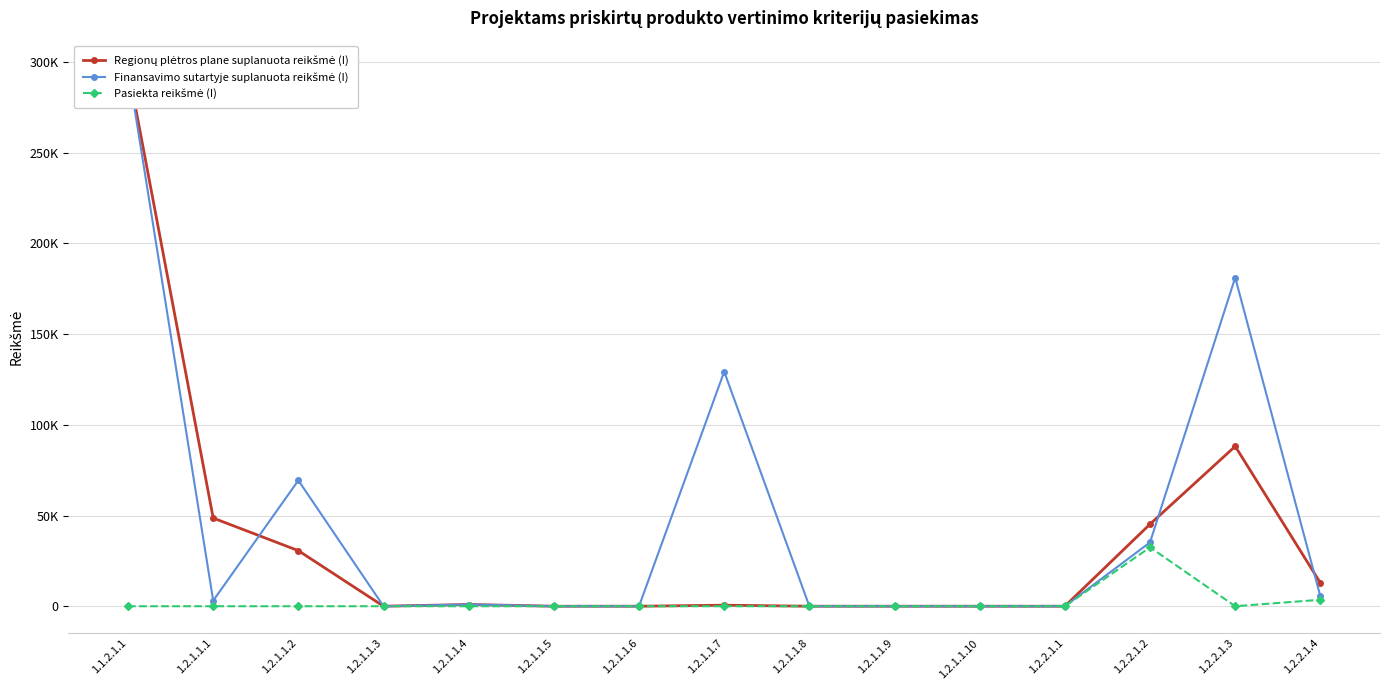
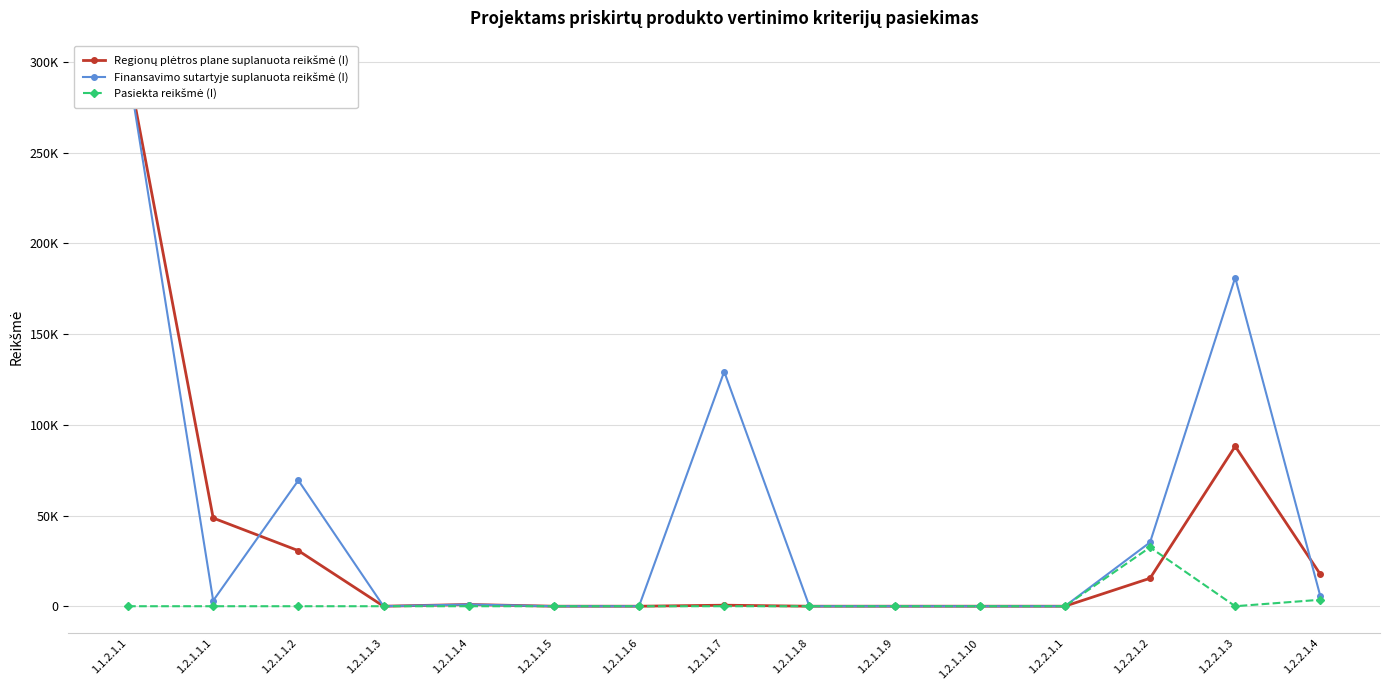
  {
    "Regionų plėtros plane suplanuota reikšmė (I)": {
      "1.2.1.1.1": 49000,
      "1.2.1.1.2": 31000,
-     "1.2.2.1.2": 45000,
+     "1.2.2.1.2": 15000,
      "1.2.2.1.3": 88000,
-     "1.2.2.1.4": 13000
+     "1.2.2.1.4": 18000
    },
    "Finansavimo sutartyje suplanuota reikšmė (I)": {
      "1.2.1.1.1": 3000,
      "1.2.1.1.2": 69000,
      "1.2.1.1.7": 129000,
      "1.2.2.1.2": 35000,
      "1.2.2.1.3": 181000,
      "1.2.2.1.4": 5000
    },
    "Pasiekta reikšmė (I)": {
      "1.1.2.1.1": 0,
      "1.2.1.1.1": 0,
      "1.2.1.1.2": 0,
      "1.2.2.1.2": 32000,
      "1.2.2.1.3": 0,
      "1.2.2.1.4": 4000
    }
  }
